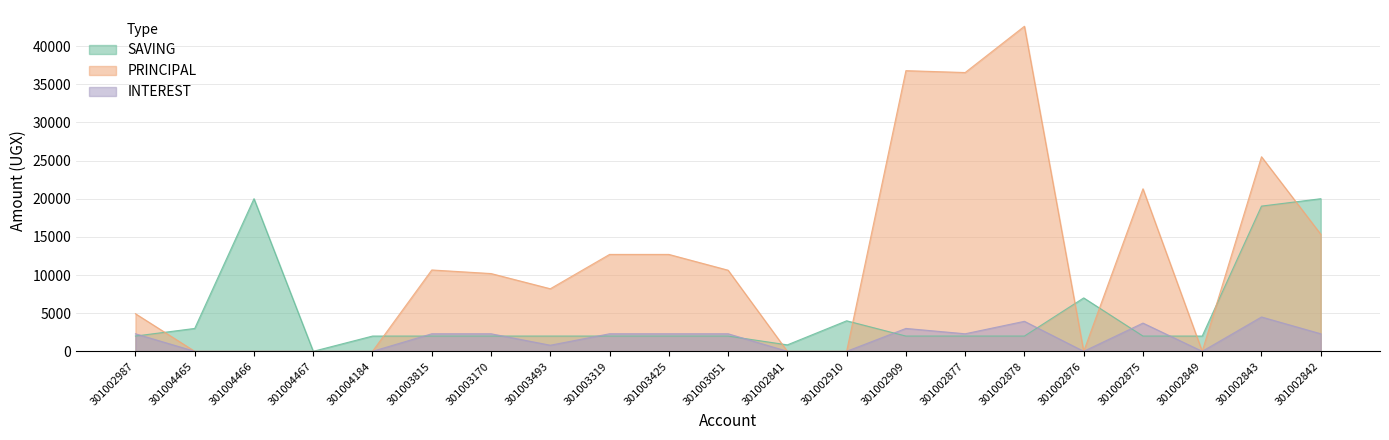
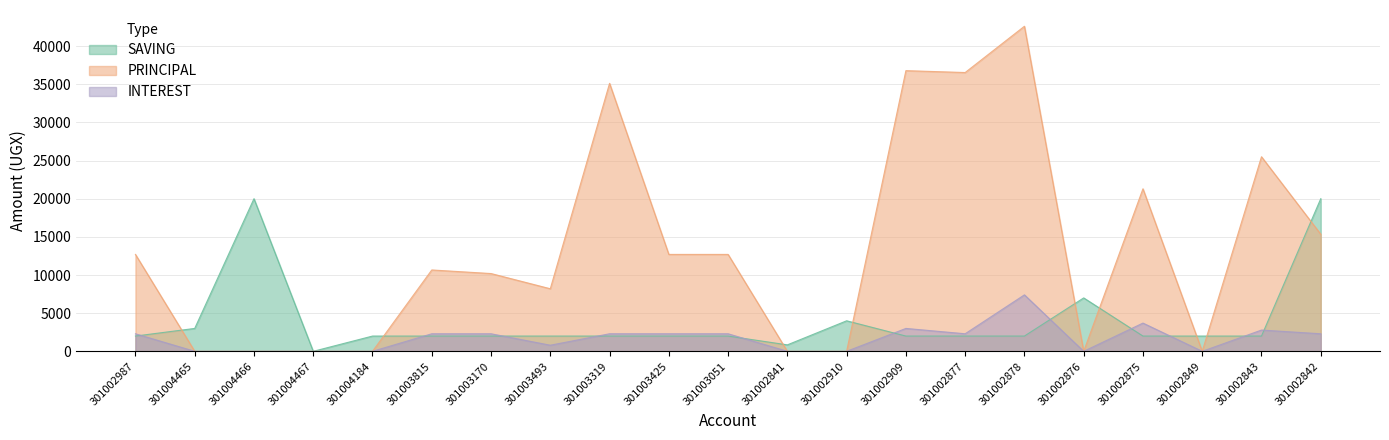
  {
    "SAVING": {
      "301004465": 3000,
      "301004466": 20000,
      "301004184": 2000,
      "301003493": 2000,
      "301002841": 1000,
      "301002910": 4000,
      "301002909": 2000,
      "301002878": 2000,
      "301002876": 7000,
      "301002875": 2000,
      "301002849": 2000,
-     "301002843": 19000,
+     "301002843": 2000,
      "301002842": 20000
    },
    "PRINCIPAL": {
-     "301002987": 5000,
+     "301002987": 13000,
      "301003815": 11000,
      "301003170": 10000,
      "301003493": 8000,
-     "301003319": 13000,
+     "301003319": 35000,
      "301003425": 13000,
-     "301003051": 11000,
+     "301003051": 13000,
      "301002909": 37000,
      "301002877": 37000,
      "301002878": 43000,
      "301002875": 21000,
      "301002843": 26000,
      "301002842": 15000
    },
    "INTEREST": {
      "301003493": 1000,
      "301002909": 3000,
-     "301002878": 4000,
+     "301002878": 7000,
      "301002875": 4000,
-     "301002843": 5000,
+     "301002843": 3000,
      "301002842": 2000
    }
  }
